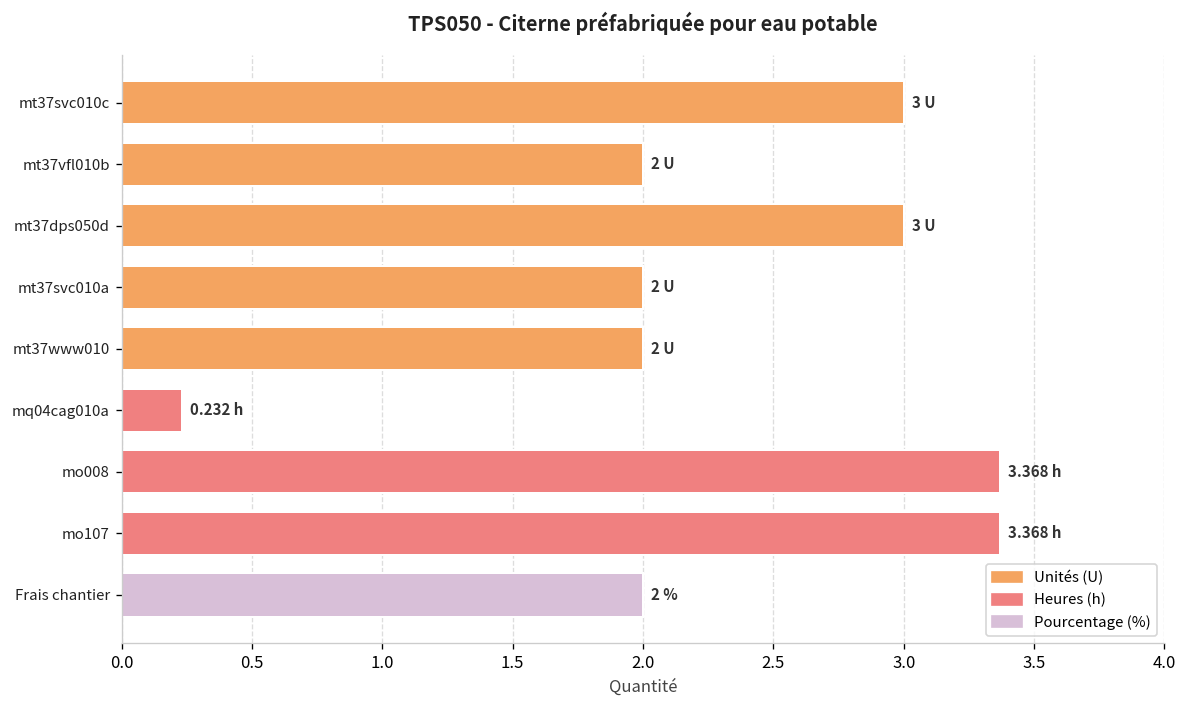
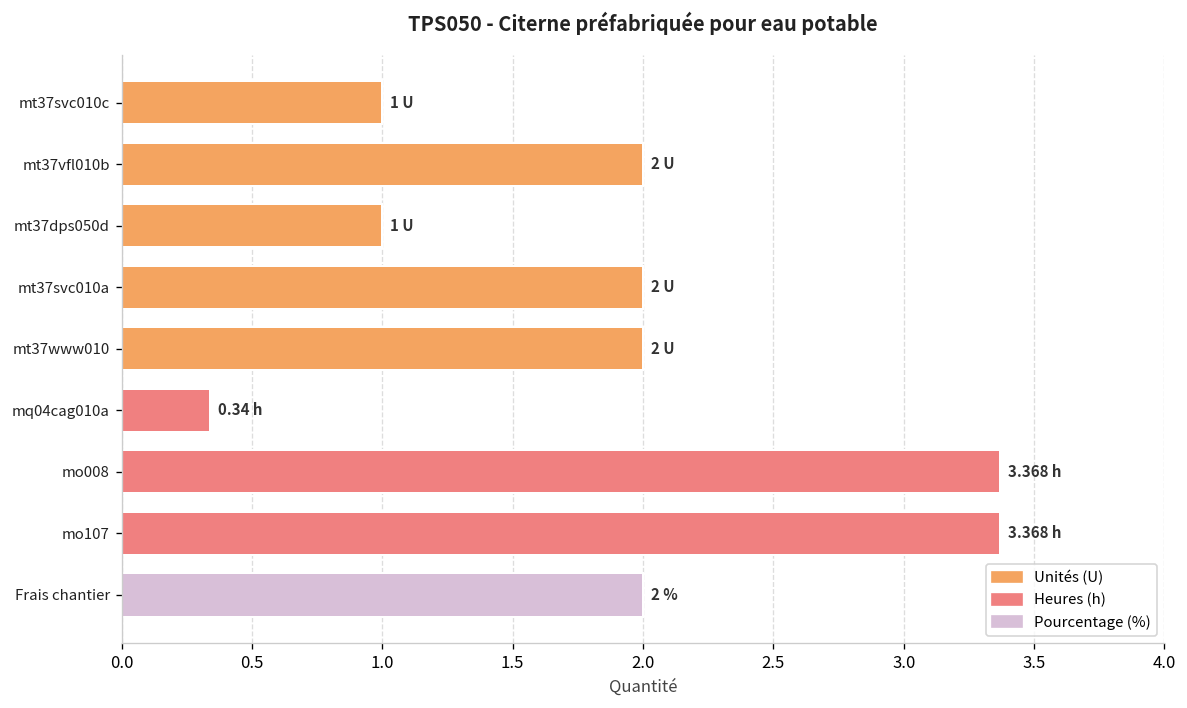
  {
-   "mt37svc010c": "3",
+   "mt37svc010c": "1",
    "mt37vfl010b": "2",
-   "mt37dps050d": "3",
+   "mt37dps050d": "1",
    "mt37svc010a": "2",
    "mt37www010": "2",
-   "mq04cag010a": "0.232",
+   "mq04cag010a": "0.34",
    "mo008": "3.368",
    "mo107": "3.368",
    "Frais chantier": "2 %"
  }
